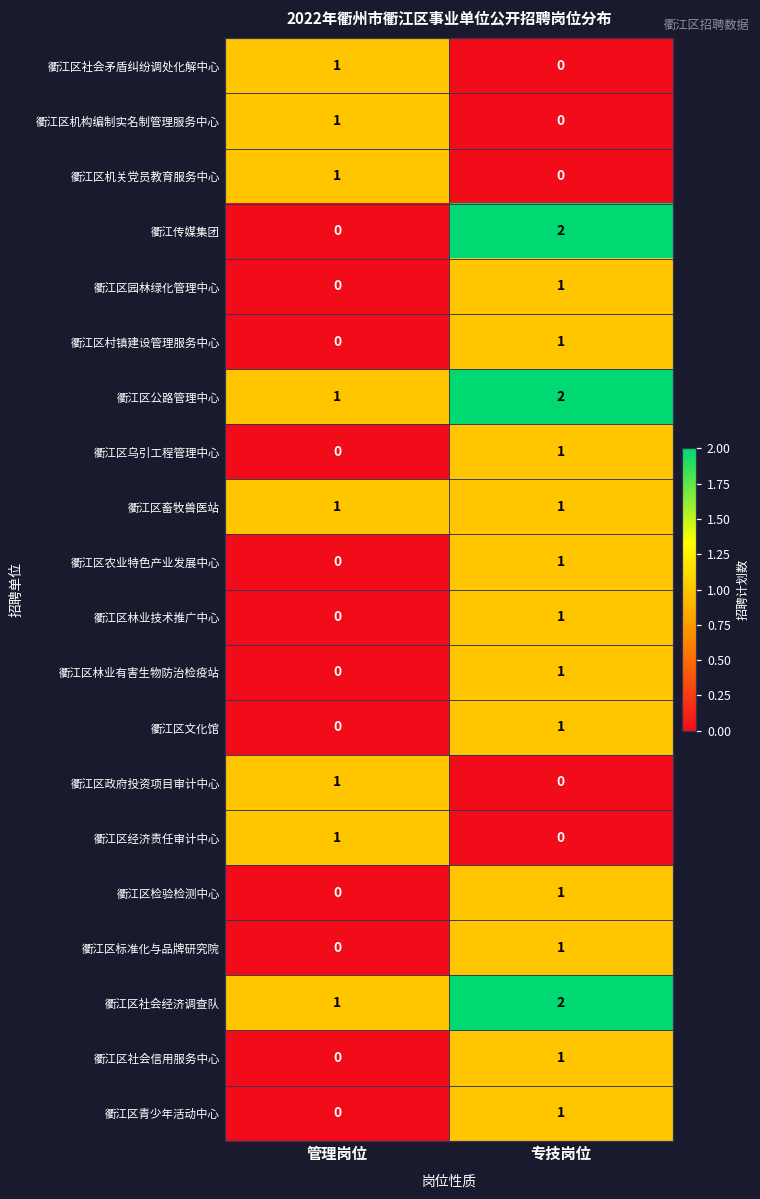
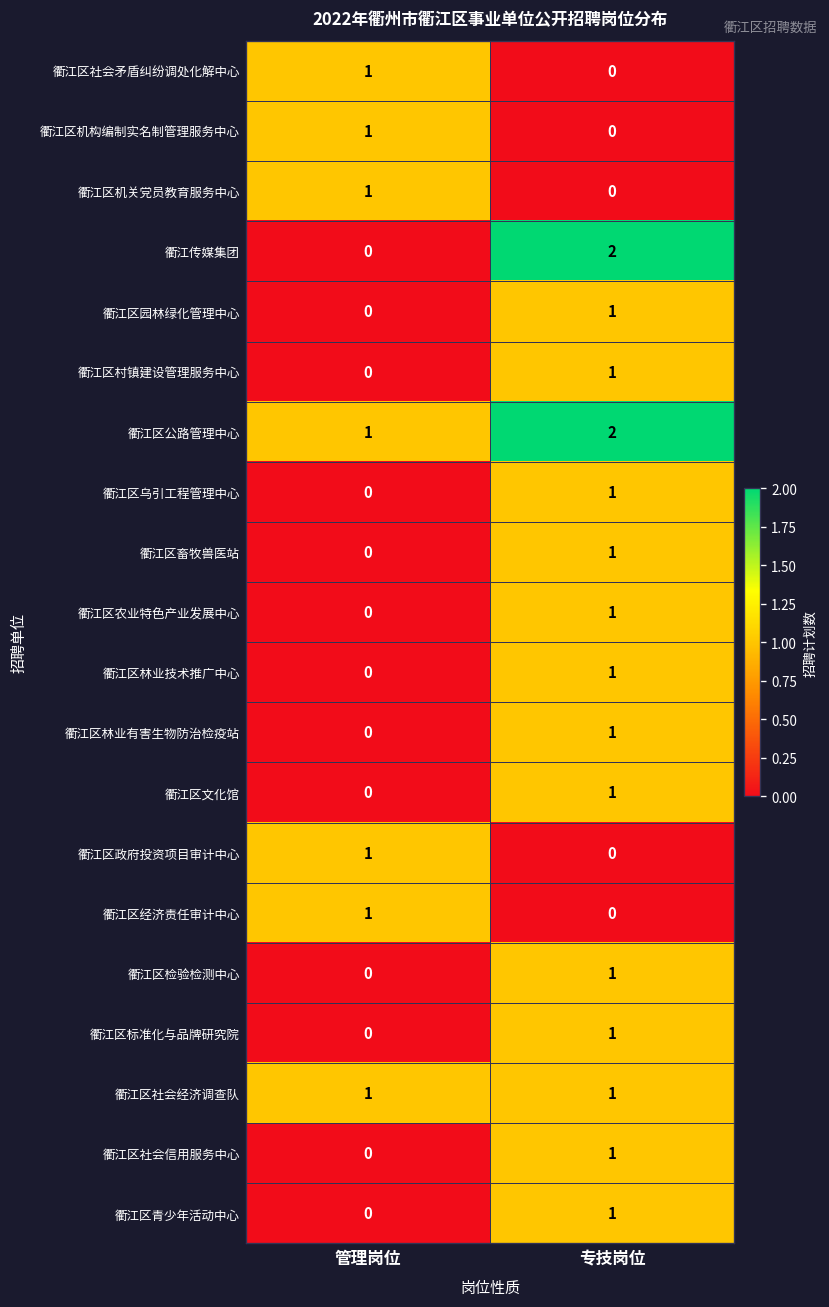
  {
    "衢江区社会矛盾纠纷调处化解中心": {
      "管理岗位": 1,
      "专技岗位": 0
    },
    "衢江区机构编制实名制管理服务中心": {
      "管理岗位": 1,
      "专技岗位": 0
    },
    "衢江区机关党员教育服务中心": {
      "管理岗位": 1,
      "专技岗位": 0
    },
    "衢江传媒集团": {
      "管理岗位": 0,
      "专技岗位": 2
    },
    "衢江区园林绿化管理中心": {
      "管理岗位": 0,
      "专技岗位": 1
    },
    "衢江区村镇建设管理服务中心": {
      "管理岗位": 0,
      "专技岗位": 1
    },
    "衢江区公路管理中心": {
      "管理岗位": 1,
      "专技岗位": 2
    },
    "衢江区乌引工程管理中心": {
      "管理岗位": 0,
      "专技岗位": 1
    },
    "衢江区畜牧兽医站": {
-     "管理岗位": 1,
+     "管理岗位": 0,
      "专技岗位": 1
    },
    "衢江区农业特色产业发展中心": {
      "管理岗位": 0,
      "专技岗位": 1
    },
    "衢江区林业技术推广中心": {
      "管理岗位": 0,
      "专技岗位": 1
    },
    "衢江区林业有害生物防治检疫站": {
      "管理岗位": 0,
      "专技岗位": 1
    },
    "衢江区文化馆": {
      "管理岗位": 0,
      "专技岗位": 1
    },
    "衢江区政府投资项目审计中心": {
      "管理岗位": 1,
      "专技岗位": 0
    },
    "衢江区经济责任审计中心": {
      "管理岗位": 1,
      "专技岗位": 0
    },
    "衢江区检验检测中心": {
      "管理岗位": 0,
      "专技岗位": 1
    },
    "衢江区标准化与品牌研究院": {
      "管理岗位": 0,
      "专技岗位": 1
    },
    "衢江区社会经济调查队": {
      "管理岗位": 1,
-     "专技岗位": 2
+     "专技岗位": 1
    },
    "衢江区社会信用服务中心": {
      "管理岗位": 0,
      "专技岗位": 1
    },
    "衢江区青少年活动中心": {
      "管理岗位": 0,
      "专技岗位": 1
    }
  }
